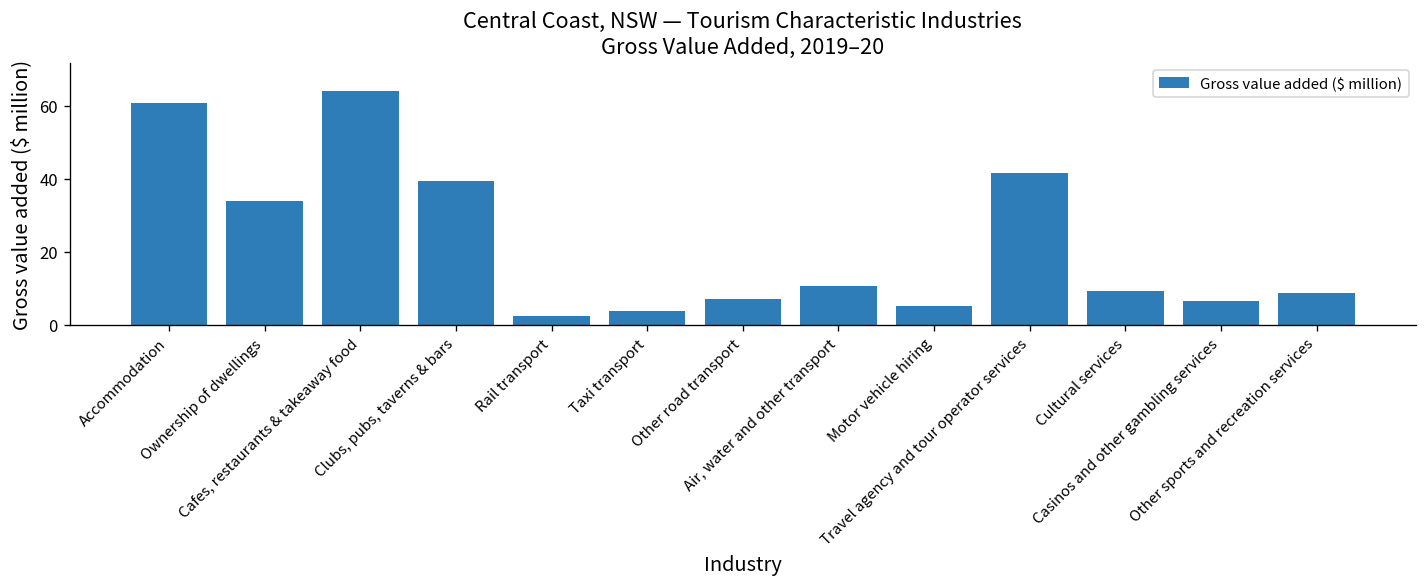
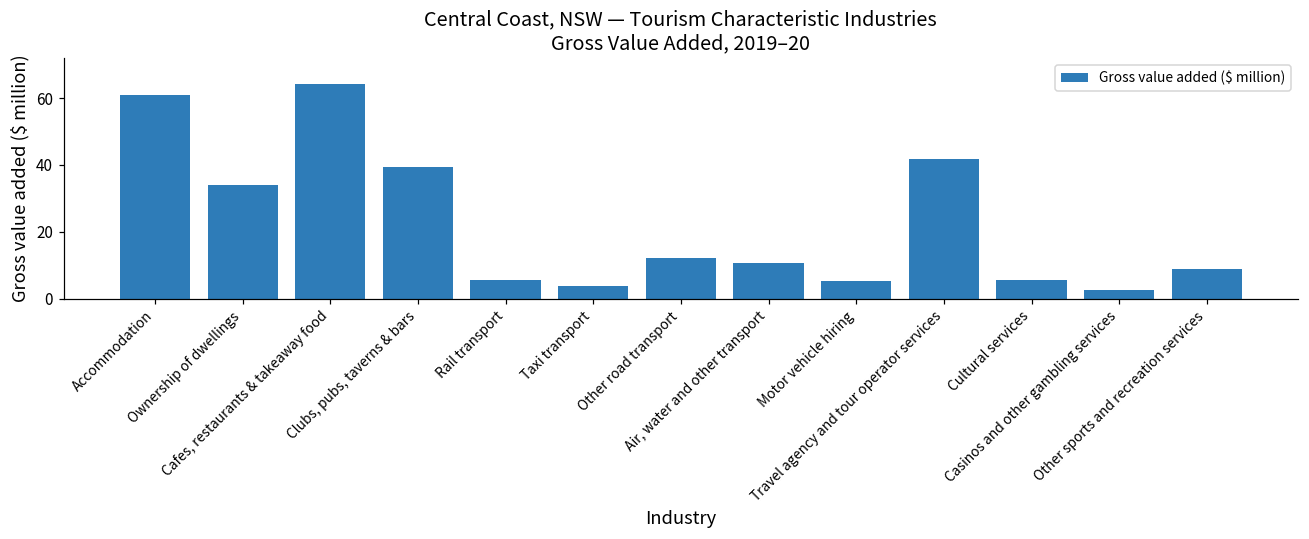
  {
    "Accommodation": 61,
    "Ownership of dwellings": 34,
    "Cafes, restaurants & takeaway food": 64,
    "Clubs, pubs, taverns & bars": 39,
-   "Rail transport": 3,
+   "Rail transport": 6,
    "Taxi transport": 4,
-   "Other road transport": 7,
+   "Other road transport": 12,
    "Air, water and other transport": 11,
    "Motor vehicle hiring": 5,
    "Travel agency and tour operator services": 42,
-   "Cultural services": 9,
-   "Casinos and other gambling services": 6,
+   "Cultural services": 6,
+   "Casinos and other gambling services": 3,
    "Other sports and recreation services": 9
  }
